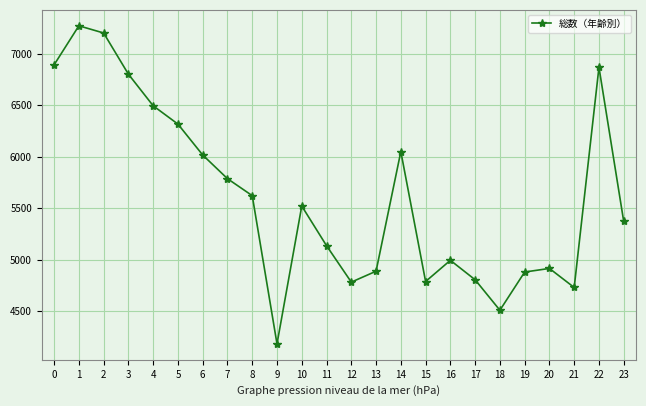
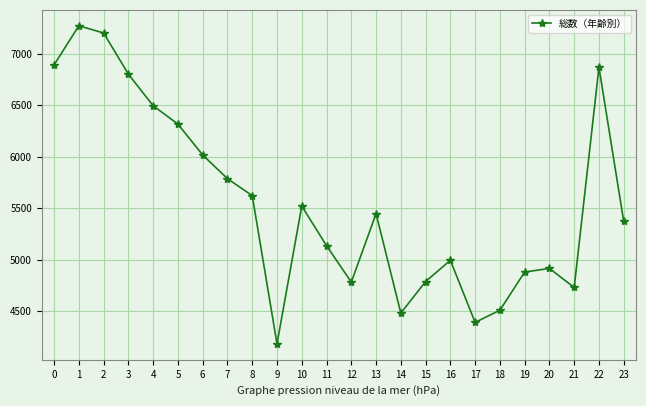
  {
    "0": 6890,
    "1": 7270,
    "2": 7200,
    "3": 6800,
    "4": 6490,
    "5": 6320,
    "6": 6020,
    "7": 5790,
    "8": 5620,
    "9": 4180,
    "10": 5520,
    "11": 5140,
    "12": 4780,
-   "13": 4890,
-   "14": 6050,
+   "13": 5450,
+   "14": 4480,
    "15": 4790,
    "16": 4990,
-   "17": 4800,
+   "17": 4390,
    "18": 4510,
    "19": 4880,
    "20": 4910,
    "21": 4730,
    "22": 6870,
    "23": 5370
  }
